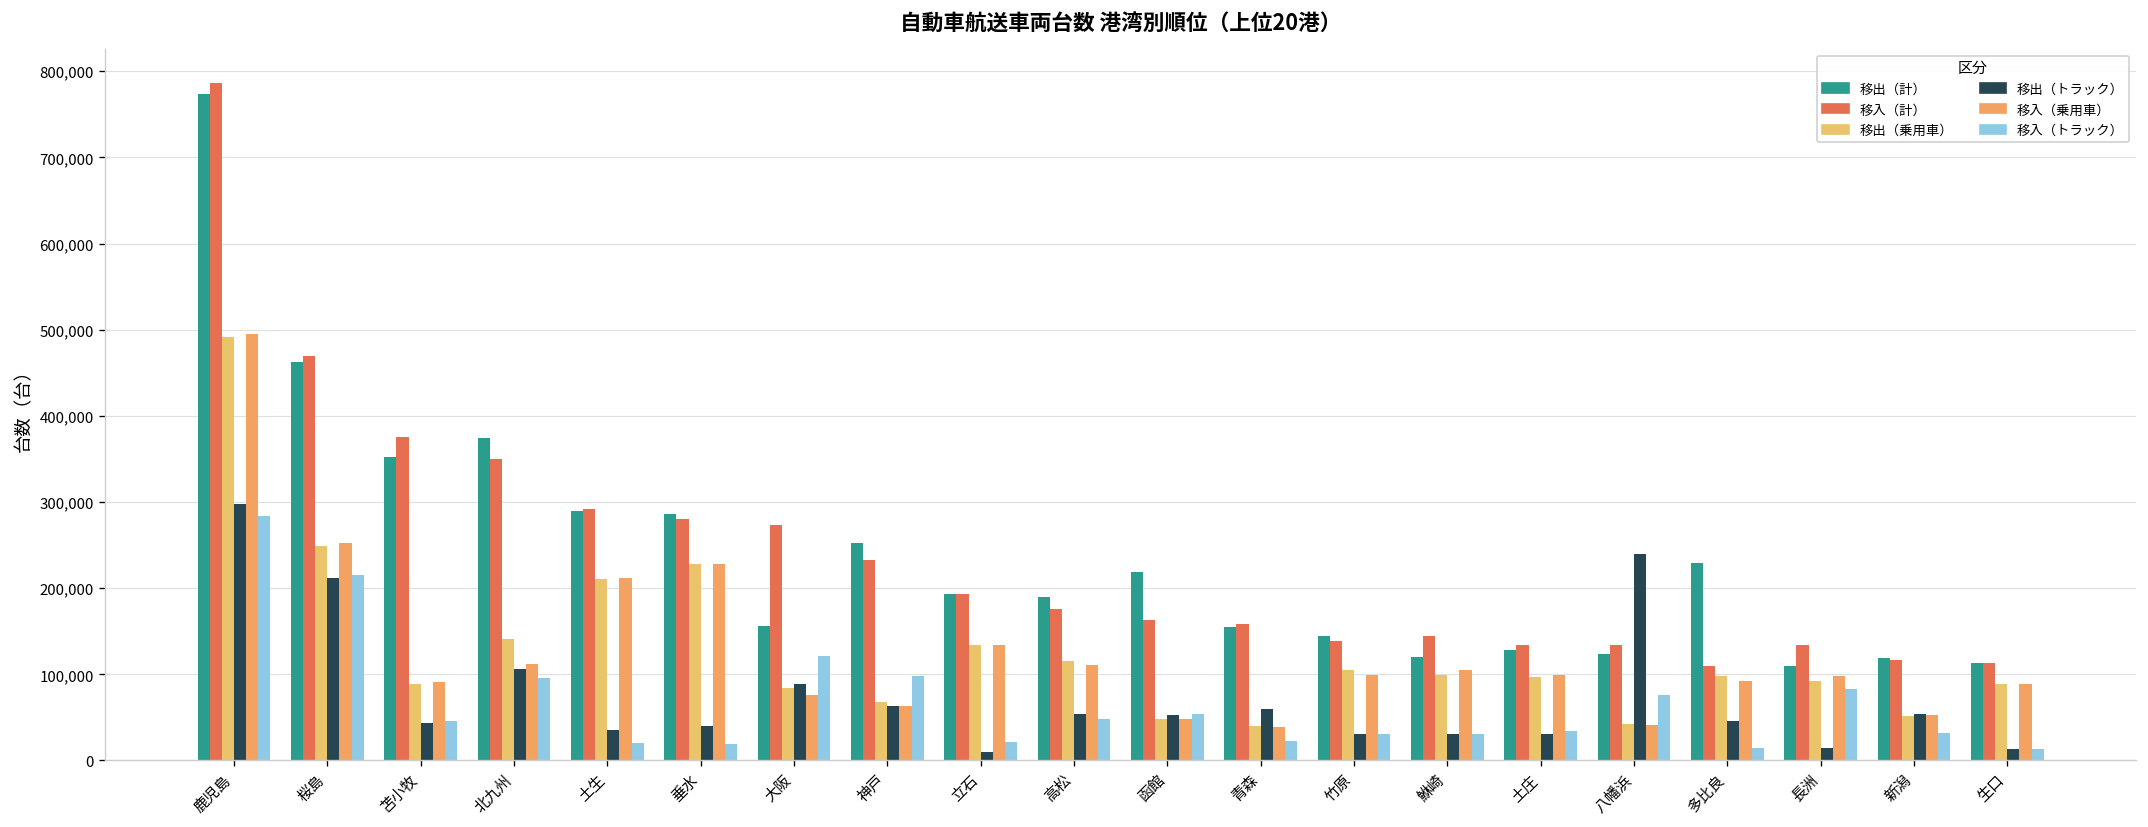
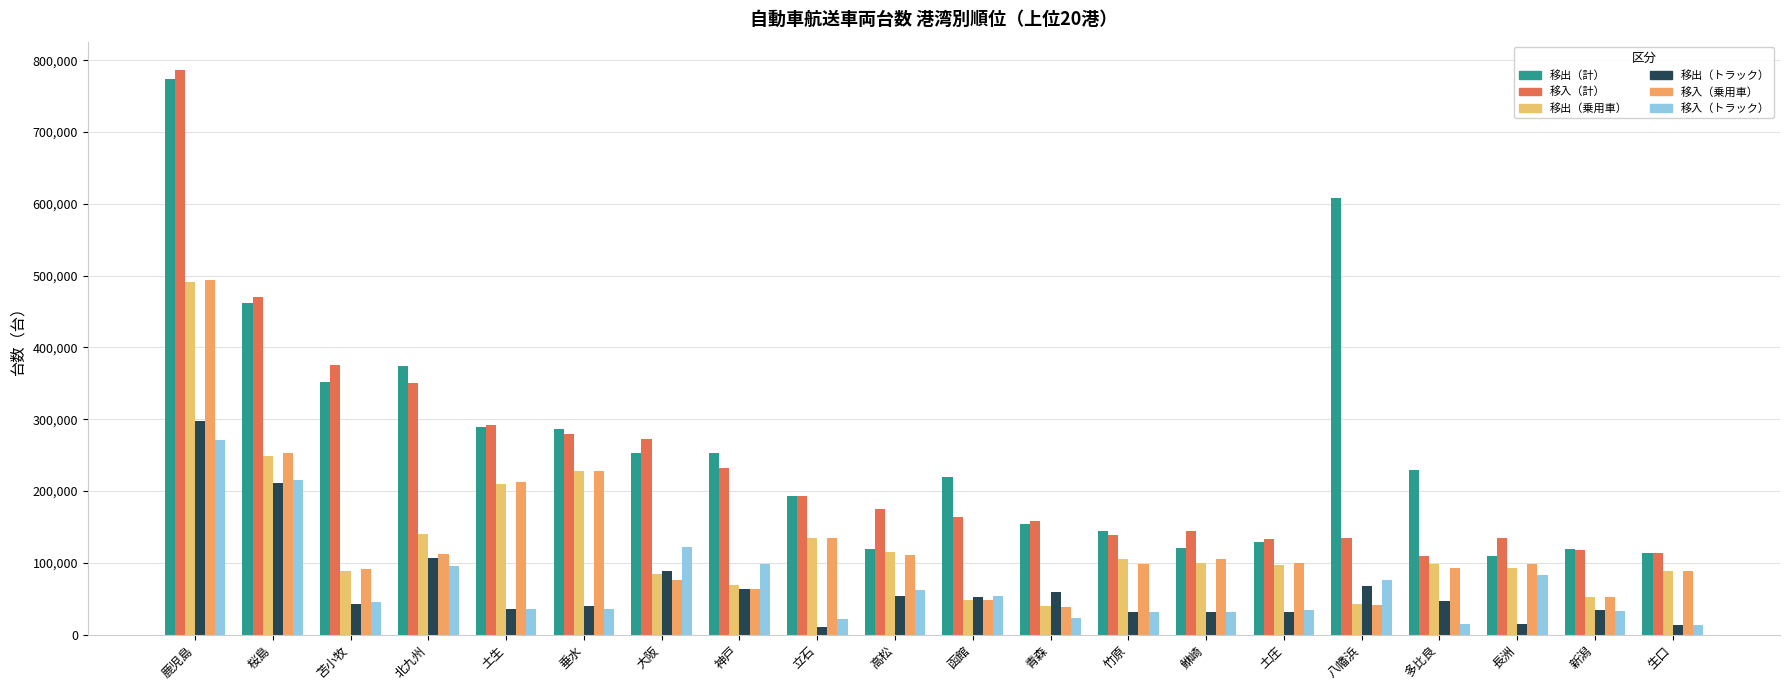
  {
    "移出（計）": {
      "鹿児島": "770,000",
      "桜島": "460,000",
      "苫小牧": "350,000",
      "北九州": "370,000",
      "土生": "290,000",
      "垂水": "290,000",
-     "大阪": "160,000",
+     "大阪": "250,000",
      "神戸": "250,000",
      "立石": "190,000",
-     "高松": "190,000",
+     "高松": "120,000",
      "函館": "220,000",
      "青森": "150,000",
      "竹原": "140,000",
      "鮴崎": "120,000",
      "土庄": "130,000",
-     "八幡浜": "120,000",
+     "八幡浜": "610,000",
      "多比良": "230,000",
      "長洲": "110,000",
      "新潟": "120,000",
      "生口": "110,000"
    },
    "移出（トラック）": {
      "鹿児島": "300,000",
      "桜島": "210,000",
      "苫小牧": "40,000",
      "北九州": "110,000",
      "土生": "40,000",
      "垂水": "40,000",
      "大阪": "90,000",
      "神戸": "60,000",
      "立石": "10,000",
      "高松": "50,000",
      "函館": "50,000",
      "青森": "60,000",
      "竹原": "30,000",
      "鮴崎": "30,000",
      "土庄": "30,000",
-     "八幡浜": "240,000",
+     "八幡浜": "70,000",
      "多比良": "50,000",
      "長洲": "10,000",
-     "新潟": "50,000",
+     "新潟": "30,000",
      "生口": "10,000"
    },
    "移入（トラック）": {
-     "鹿児島": "280,000",
+     "鹿児島": "270,000",
      "桜島": "220,000",
      "苫小牧": "50,000",
      "北九州": "100,000",
-     "土生": "20,000",
-     "垂水": "20,000",
+     "土生": "40,000",
+     "垂水": "40,000",
      "大阪": "120,000",
      "神戸": "100,000",
      "立石": "20,000",
-     "高松": "50,000",
+     "高松": "60,000",
      "函館": "50,000",
      "青森": "20,000",
      "竹原": "30,000",
      "鮴崎": "30,000",
      "土庄": "30,000",
      "八幡浜": "80,000",
      "多比良": "10,000",
      "長洲": "80,000",
      "新潟": "30,000",
      "生口": "10,000"
    }
  }
